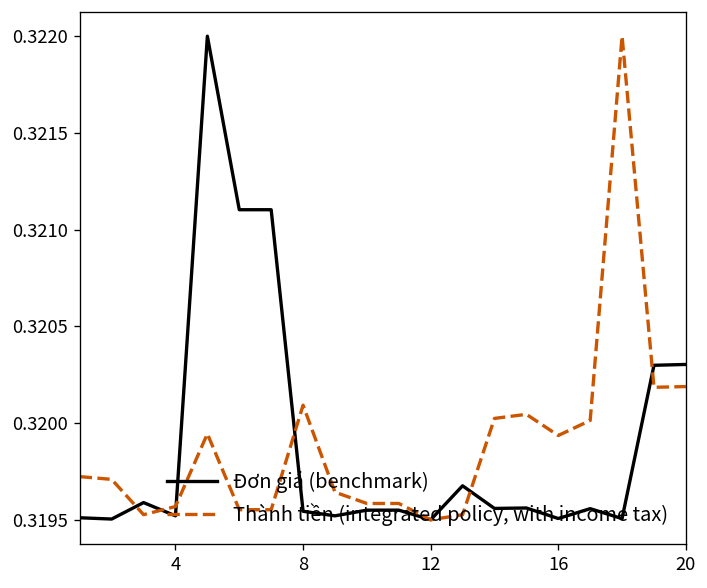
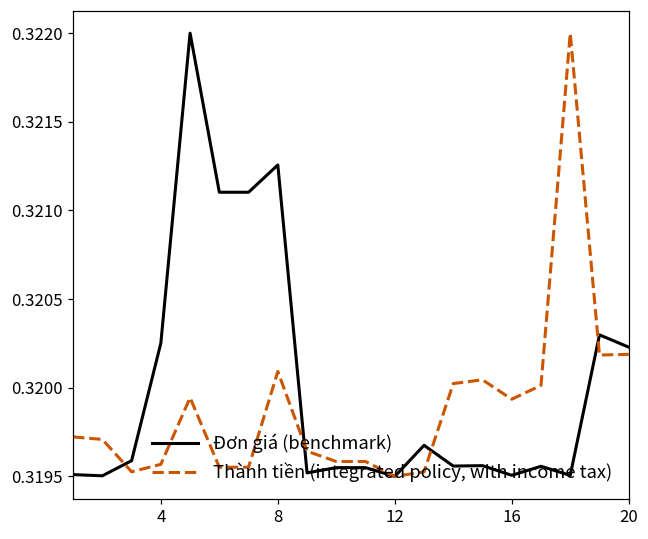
  {
    "Đơn giá (benchmark)": {
-     "4": 0.31952,
-     "8": 0.31954,
+     "4": 0.32025,
+     "8": 0.32126,
      "16": 0.31951,
-     "20": 0.32030
+     "20": 0.32023
    },
    "Thành tiền (integrated policy, with income tax)": {
      "4": 0.31957,
      "8": 0.32009,
      "16": 0.31994,
      "20": 0.32019
    }
  }
